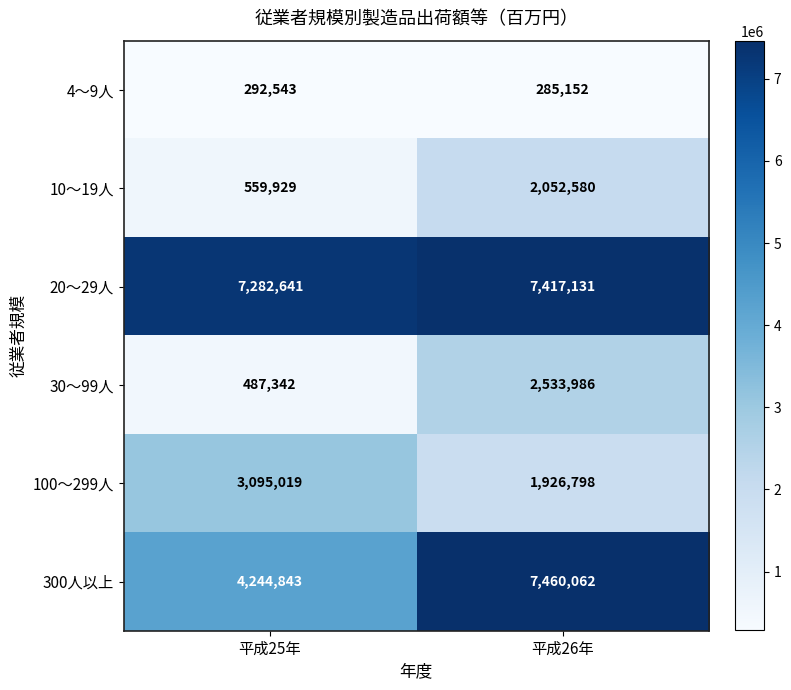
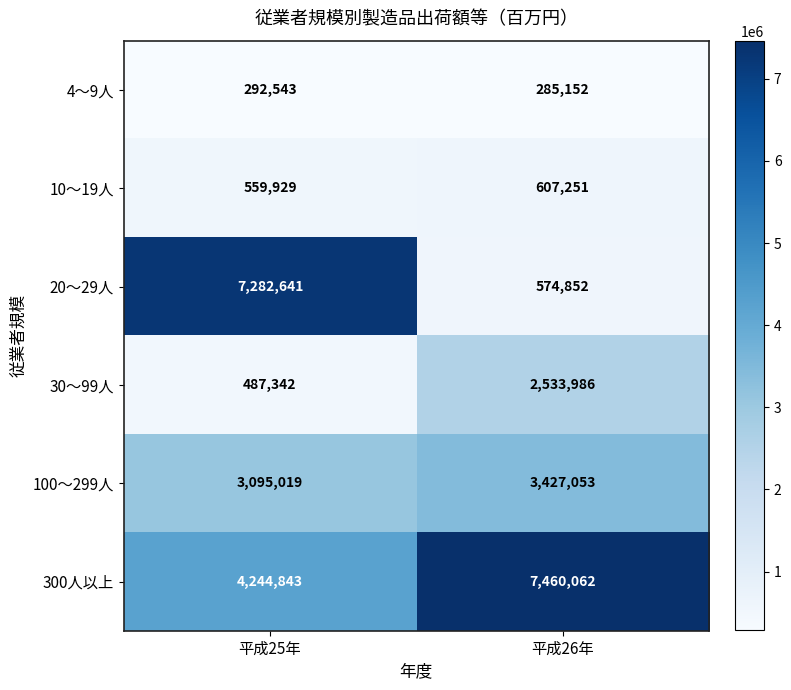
  {
    "4～9人": {
      "平成25年": "292,543",
      "平成26年": "285,152"
    },
    "10～19人": {
      "平成25年": "559,929",
-     "平成26年": "2,052,580"
+     "平成26年": "607,251"
    },
    "20～29人": {
      "平成25年": "7,282,641",
-     "平成26年": "7,417,131"
+     "平成26年": "574,852"
    },
    "30～99人": {
      "平成25年": "487,342",
      "平成26年": "2,533,986"
    },
    "100～299人": {
      "平成25年": "3,095,019",
-     "平成26年": "1,926,798"
+     "平成26年": "3,427,053"
    },
    "300人以上": {
      "平成25年": "4,244,843",
      "平成26年": "7,460,062"
    }
  }
